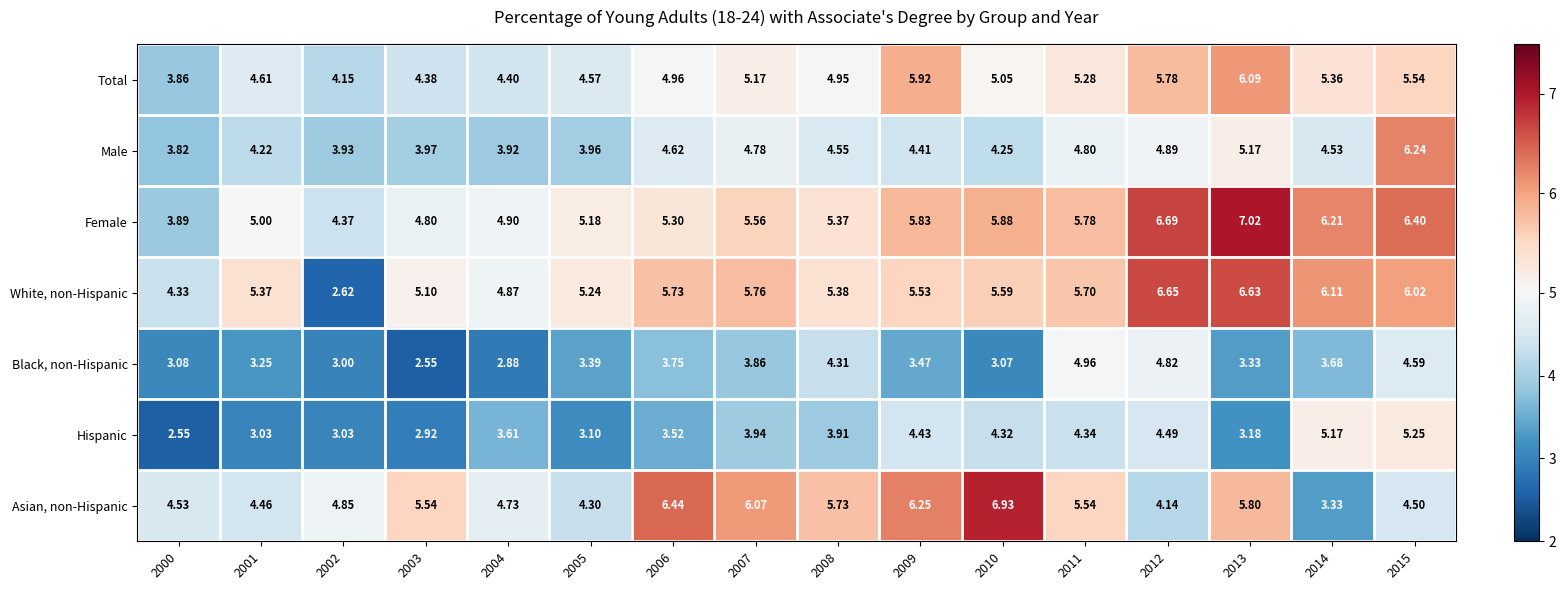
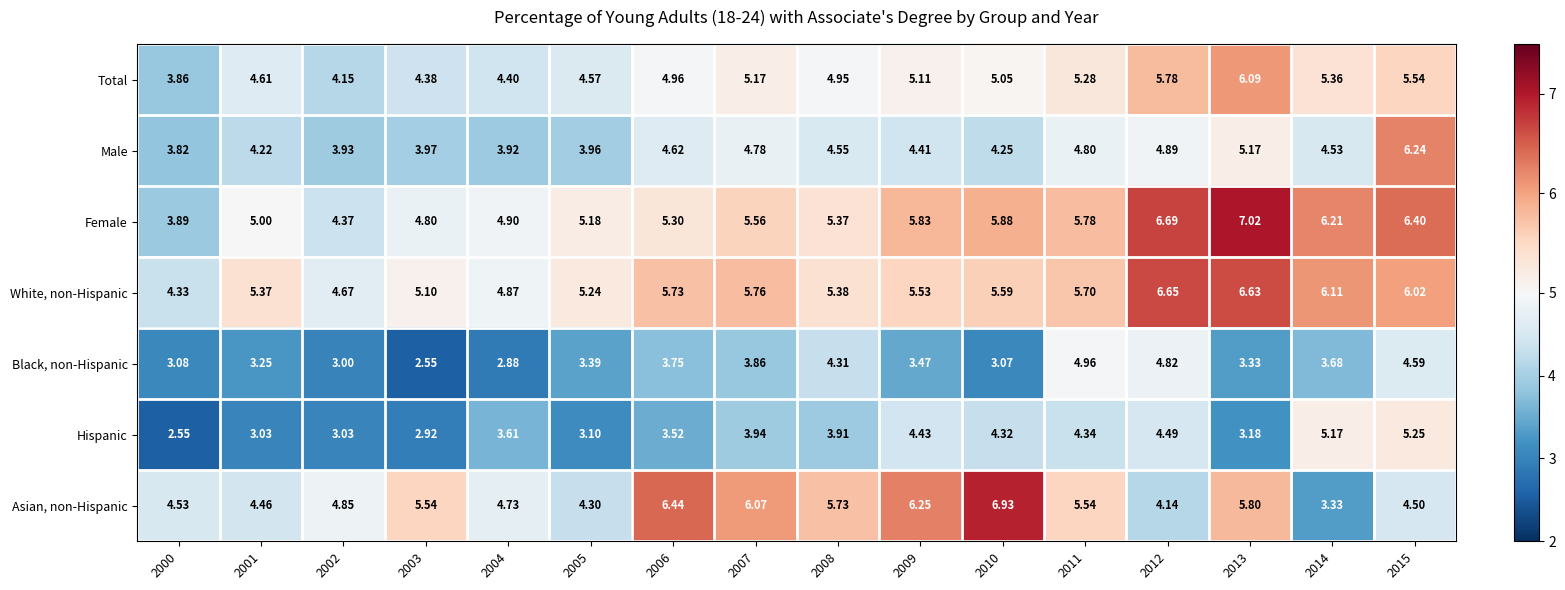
  {
    "Total": {
      "2000": 3.86,
      "2001": 4.61,
      "2002": 4.15,
      "2003": 4.38,
      "2004": 4.40,
      "2005": 4.57,
      "2006": 4.96,
      "2007": 5.17,
      "2008": 4.95,
-     "2009": 5.92,
+     "2009": 5.11,
      "2010": 5.05,
      "2011": 5.28,
      "2012": 5.78,
      "2013": 6.09,
      "2014": 5.36,
      "2015": 5.54
    },
    "Male": {
      "2000": 3.82,
      "2001": 4.22,
      "2002": 3.93,
      "2003": 3.97,
      "2004": 3.92,
      "2005": 3.96,
      "2006": 4.62,
      "2007": 4.78,
      "2008": 4.55,
      "2009": 4.41,
      "2010": 4.25,
      "2011": 4.80,
      "2012": 4.89,
      "2013": 5.17,
      "2014": 4.53,
      "2015": 6.24
    },
    "Female": {
      "2000": 3.89,
      "2001": 5.00,
      "2002": 4.37,
      "2003": 4.80,
      "2004": 4.90,
      "2005": 5.18,
      "2006": 5.30,
      "2007": 5.56,
      "2008": 5.37,
      "2009": 5.83,
      "2010": 5.88,
      "2011": 5.78,
      "2012": 6.69,
      "2013": 7.02,
      "2014": 6.21,
      "2015": 6.40
    },
    "White, non-Hispanic": {
      "2000": 4.33,
      "2001": 5.37,
-     "2002": 2.62,
+     "2002": 4.67,
      "2003": 5.10,
      "2004": 4.87,
      "2005": 5.24,
      "2006": 5.73,
      "2007": 5.76,
      "2008": 5.38,
      "2009": 5.53,
      "2010": 5.59,
      "2011": 5.70,
      "2012": 6.65,
      "2013": 6.63,
      "2014": 6.11,
      "2015": 6.02
    },
    "Black, non-Hispanic": {
      "2000": 3.08,
      "2001": 3.25,
      "2002": 3.00,
      "2003": 2.55,
      "2004": 2.88,
      "2005": 3.39,
      "2006": 3.75,
      "2007": 3.86,
      "2008": 4.31,
      "2009": 3.47,
      "2010": 3.07,
      "2011": 4.96,
      "2012": 4.82,
      "2013": 3.33,
      "2014": 3.68,
      "2015": 4.59
    },
    "Hispanic": {
      "2000": 2.55,
      "2001": 3.03,
      "2002": 3.03,
      "2003": 2.92,
      "2004": 3.61,
      "2005": 3.10,
      "2006": 3.52,
      "2007": 3.94,
      "2008": 3.91,
      "2009": 4.43,
      "2010": 4.32,
      "2011": 4.34,
      "2012": 4.49,
      "2013": 3.18,
      "2014": 5.17,
      "2015": 5.25
    },
    "Asian, non-Hispanic": {
      "2000": 4.53,
      "2001": 4.46,
      "2002": 4.85,
      "2003": 5.54,
      "2004": 4.73,
      "2005": 4.30,
      "2006": 6.44,
      "2007": 6.07,
      "2008": 5.73,
      "2009": 6.25,
      "2010": 6.93,
      "2011": 5.54,
      "2012": 4.14,
      "2013": 5.80,
      "2014": 3.33,
      "2015": 4.50
    }
  }
